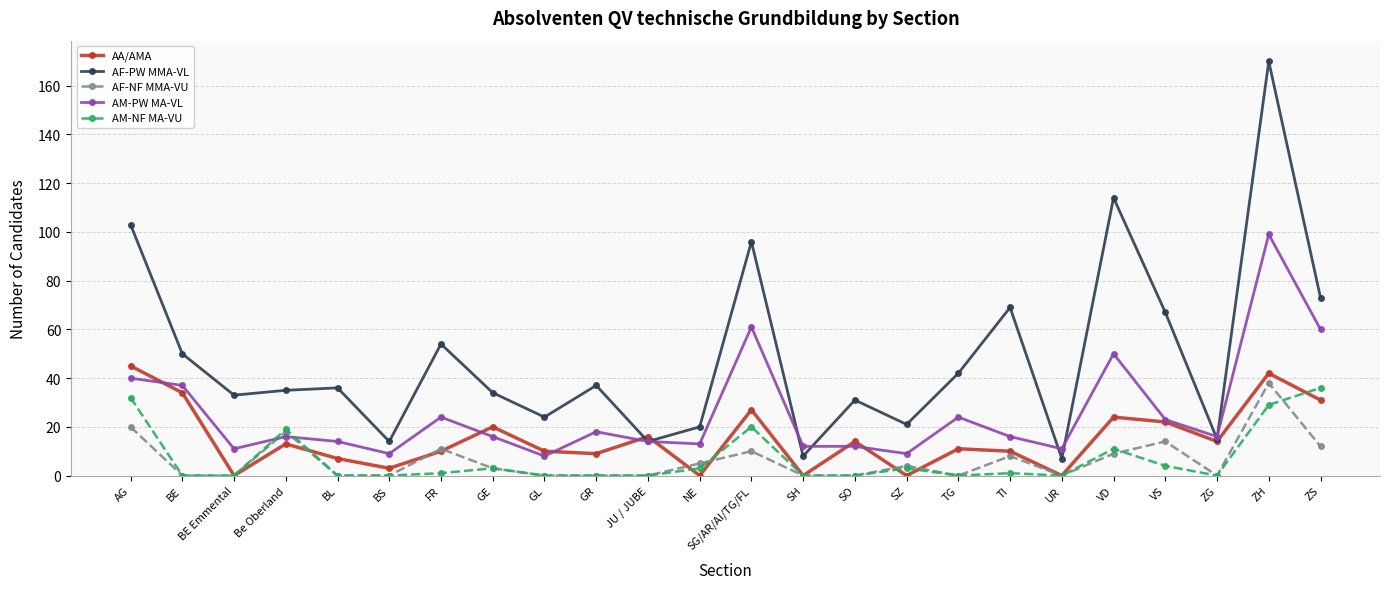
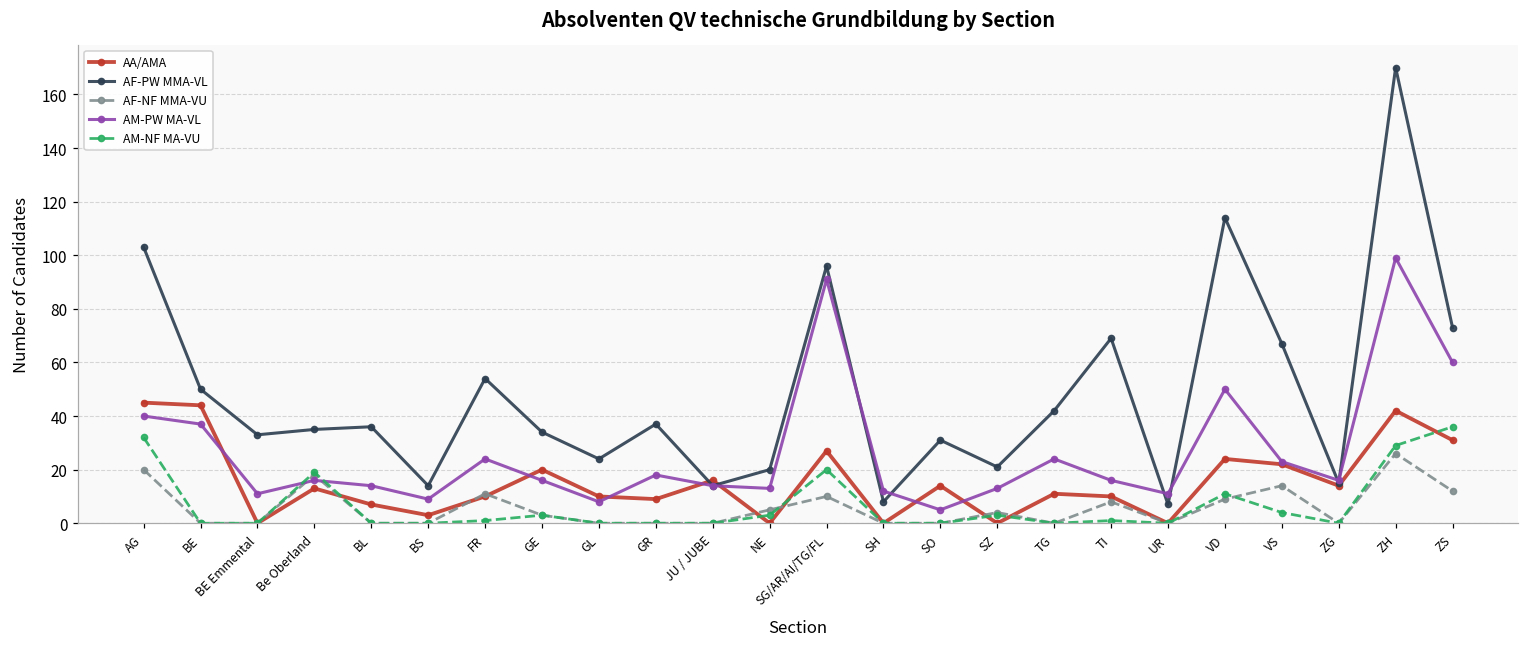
  {
    "AA/AMA": {
      "AG": 45,
-     "BE": 34,
+     "BE": 44,
      "Be Oberland": 13,
      "BL": 7,
      "BS": 3,
      "GE": 20,
      "GL": 10,
      "GR": 9,
      "JU / JUBE": 16,
      "NE": 0,
      "SG/AR/AI/TG/FL": 27,
      "SO": 14,
      "SZ": 0,
      "TG": 11,
      "TI": 10,
      "VD": 24,
      "ZH": 42,
      "ZS": 31
    },
    "AF-PW MMA-VL": {
      "AG": 103,
      "BE": 50,
      "BE Emmental": 33,
      "Be Oberland": 35,
      "BL": 36,
      "BS": 14,
      "FR": 54,
      "GE": 34,
      "GL": 24,
      "GR": 37,
      "NE": 20,
      "SG/AR/AI/TG/FL": 96,
      "SH": 8,
      "SO": 31,
      "SZ": 21,
      "TG": 42,
      "TI": 69,
      "UR": 7,
      "VD": 114,
      "VS": 67,
      "ZH": 170,
      "ZS": 73
    },
    "AF-NF MMA-VU": {
      "AG": 20,
      "NE": 5,
      "SG/AR/AI/TG/FL": 10,
      "TI": 8,
      "VD": 9,
      "VS": 14,
-     "ZH": 38,
+     "ZH": 26,
      "ZS": 12
    },
    "AM-PW MA-VL": {
      "AG": 40,
      "BE": 37,
      "BE Emmental": 11,
      "Be Oberland": 16,
      "BL": 14,
      "BS": 9,
      "FR": 24,
      "GE": 16,
      "GL": 8,
      "GR": 18,
      "NE": 13,
-     "SG/AR/AI/TG/FL": 61,
+     "SG/AR/AI/TG/FL": 91,
      "SH": 12,
-     "SO": 12,
-     "SZ": 9,
+     "SO": 5,
+     "SZ": 13,
      "TG": 24,
      "TI": 16,
      "UR": 11,
      "VD": 50,
      "ZH": 99,
      "ZS": 60
    },
    "AM-NF MA-VU": {
      "AG": 32,
      "FR": 1,
      "NE": 3,
      "SG/AR/AI/TG/FL": 20,
      "TI": 1,
      "VD": 11,
      "VS": 4,
      "ZH": 29,
      "ZS": 36
    }
  }
